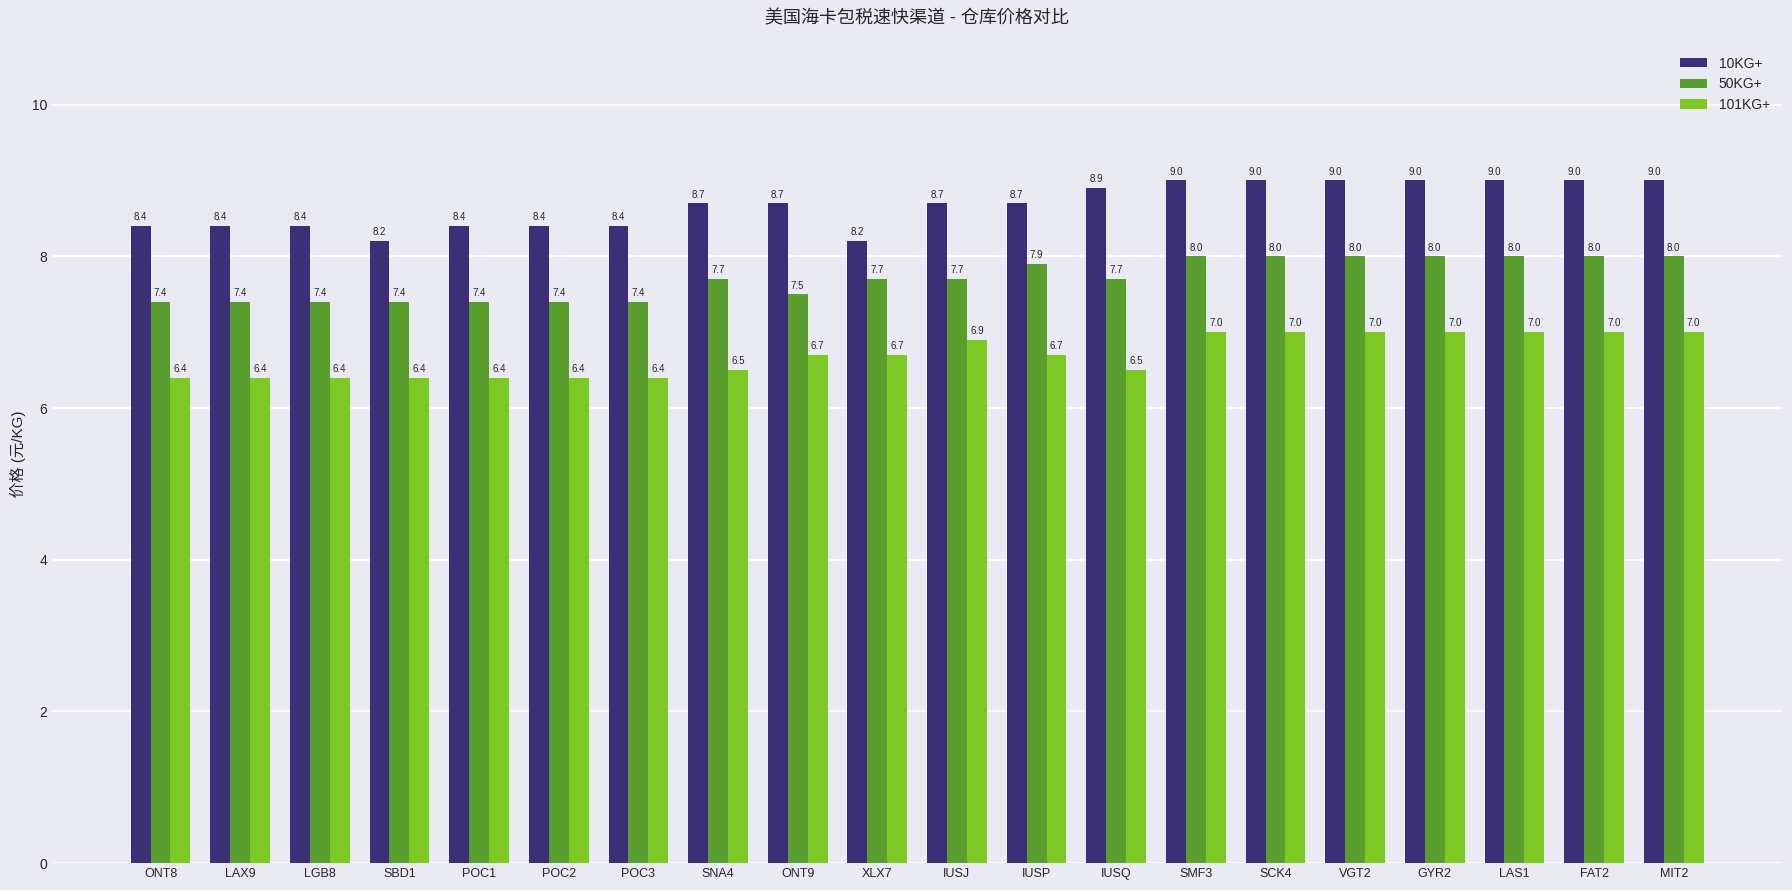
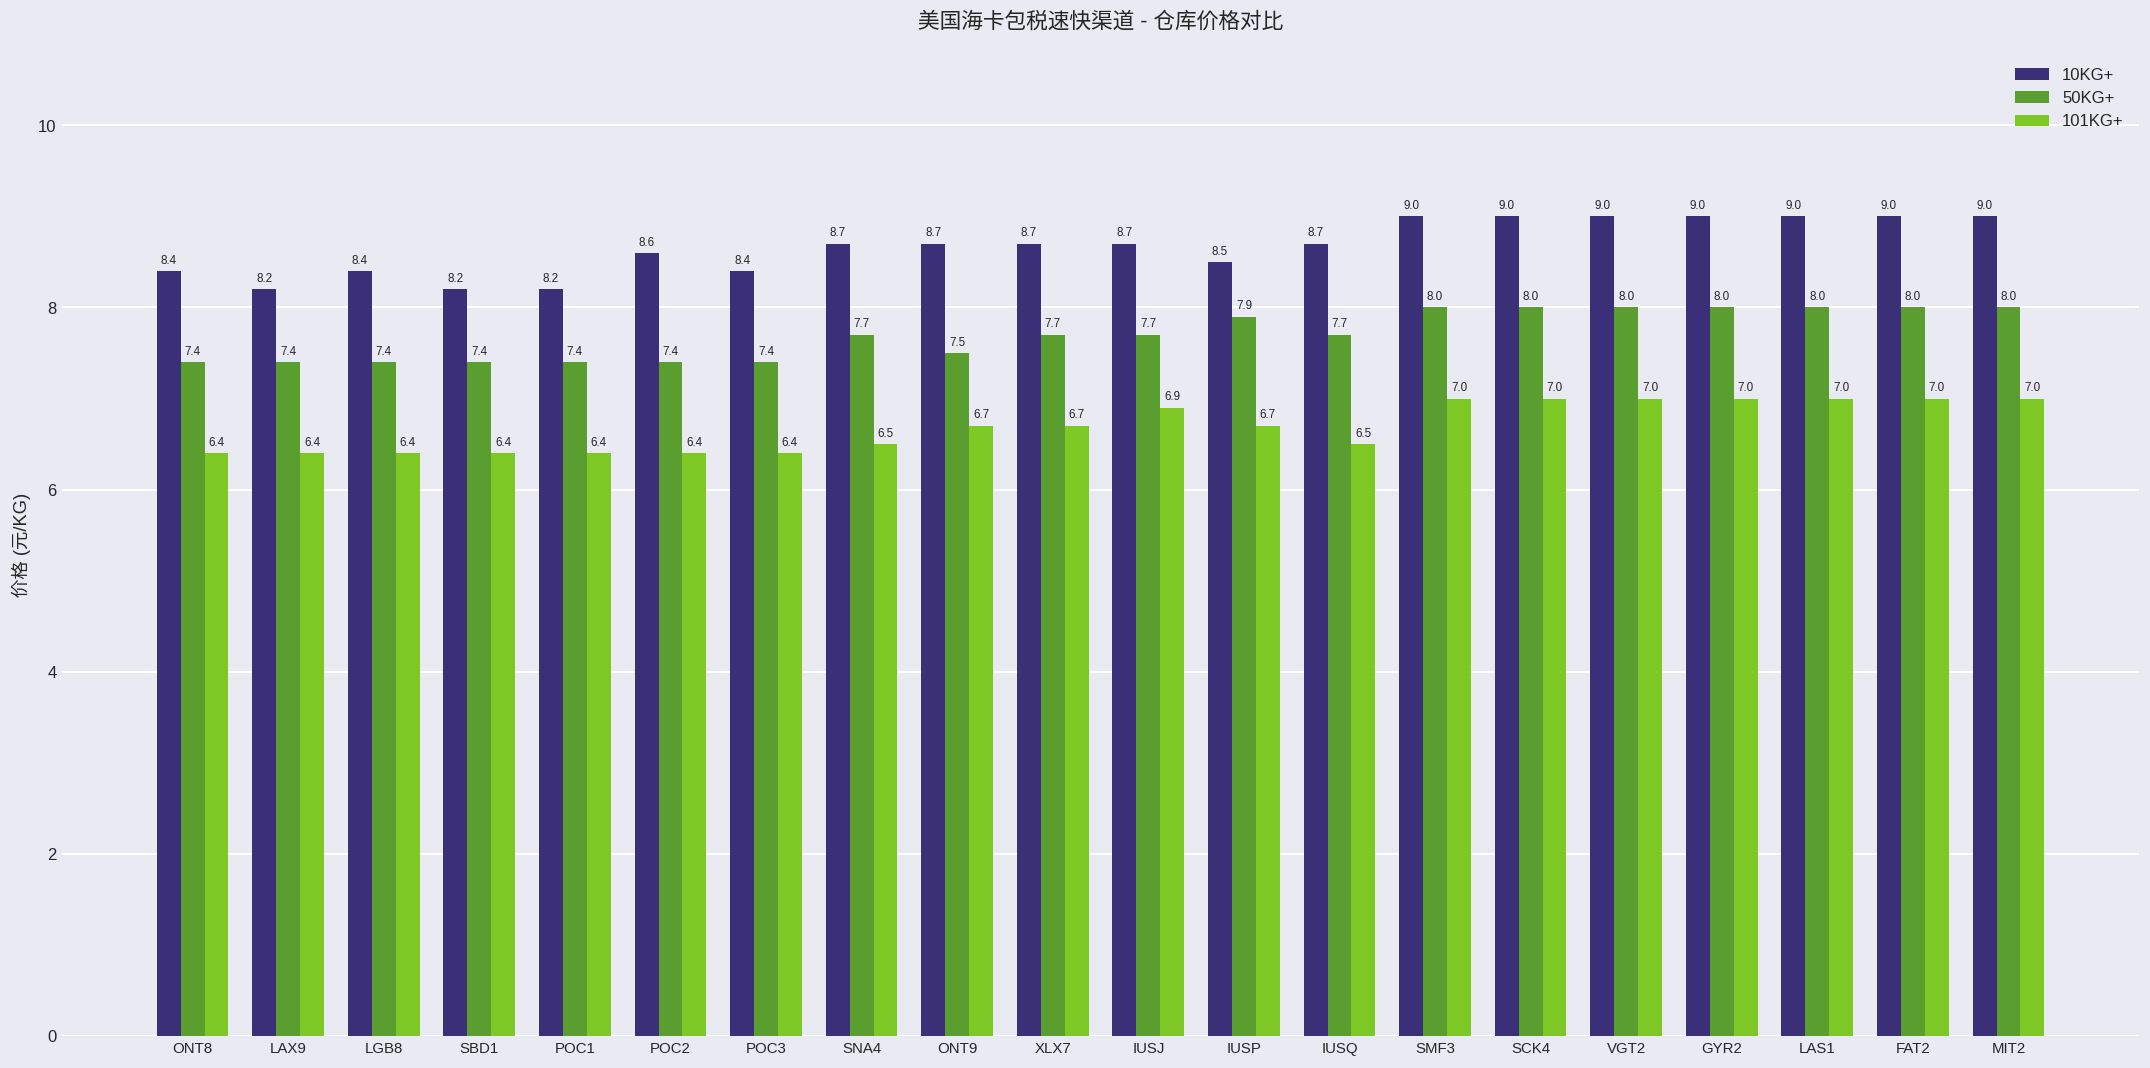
  {
    "10KG+": {
      "ONT8": 8.4,
-     "LAX9": 8.4,
+     "LAX9": 8.2,
      "LGB8": 8.4,
      "SBD1": 8.2,
-     "POC1": 8.4,
-     "POC2": 8.4,
+     "POC1": 8.2,
+     "POC2": 8.6,
      "POC3": 8.4,
      "SNA4": 8.7,
      "ONT9": 8.7,
-     "XLX7": 8.2,
+     "XLX7": 8.7,
      "IUSJ": 8.7,
-     "IUSP": 8.7,
-     "IUSQ": 8.9,
+     "IUSP": 8.5,
+     "IUSQ": 8.7,
      "SMF3": 9.0,
      "SCK4": 9.0,
      "VGT2": 9.0,
      "GYR2": 9.0,
      "LAS1": 9.0,
      "FAT2": 9.0,
      "MIT2": 9.0
    }
  }
